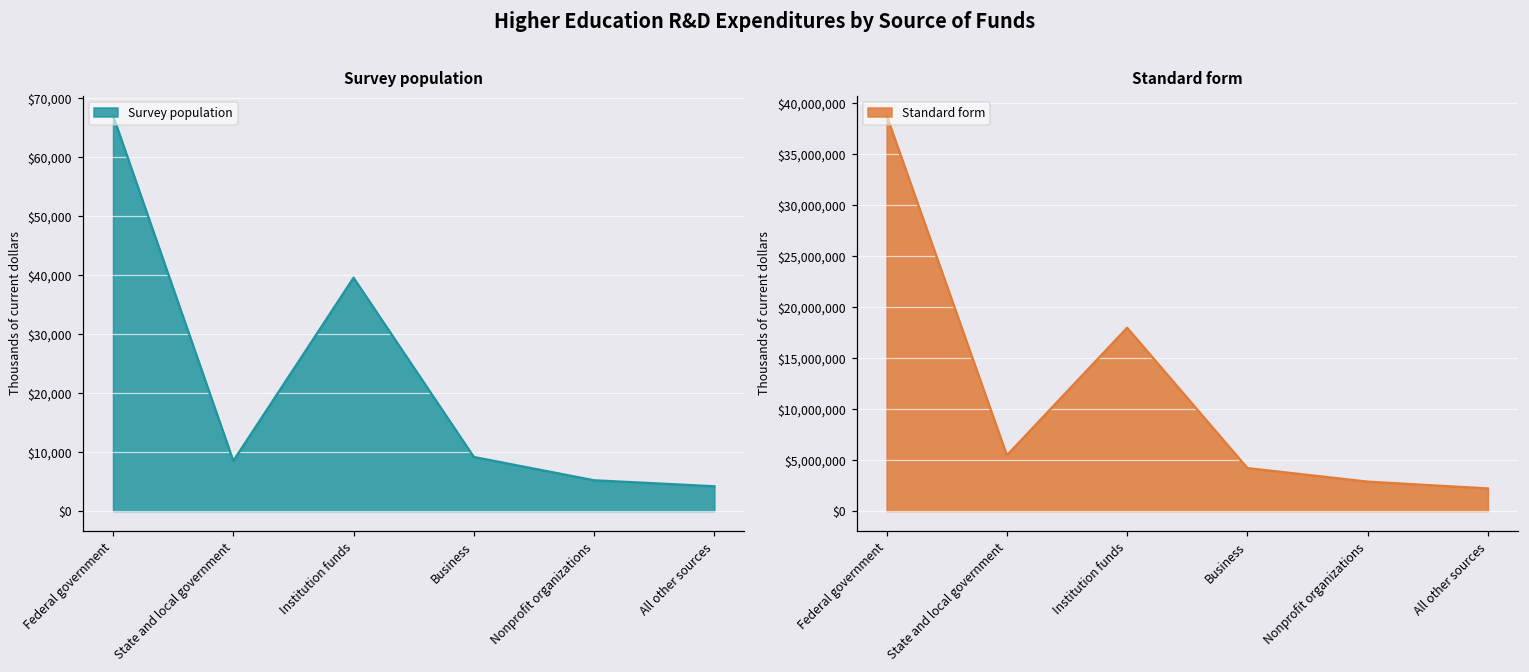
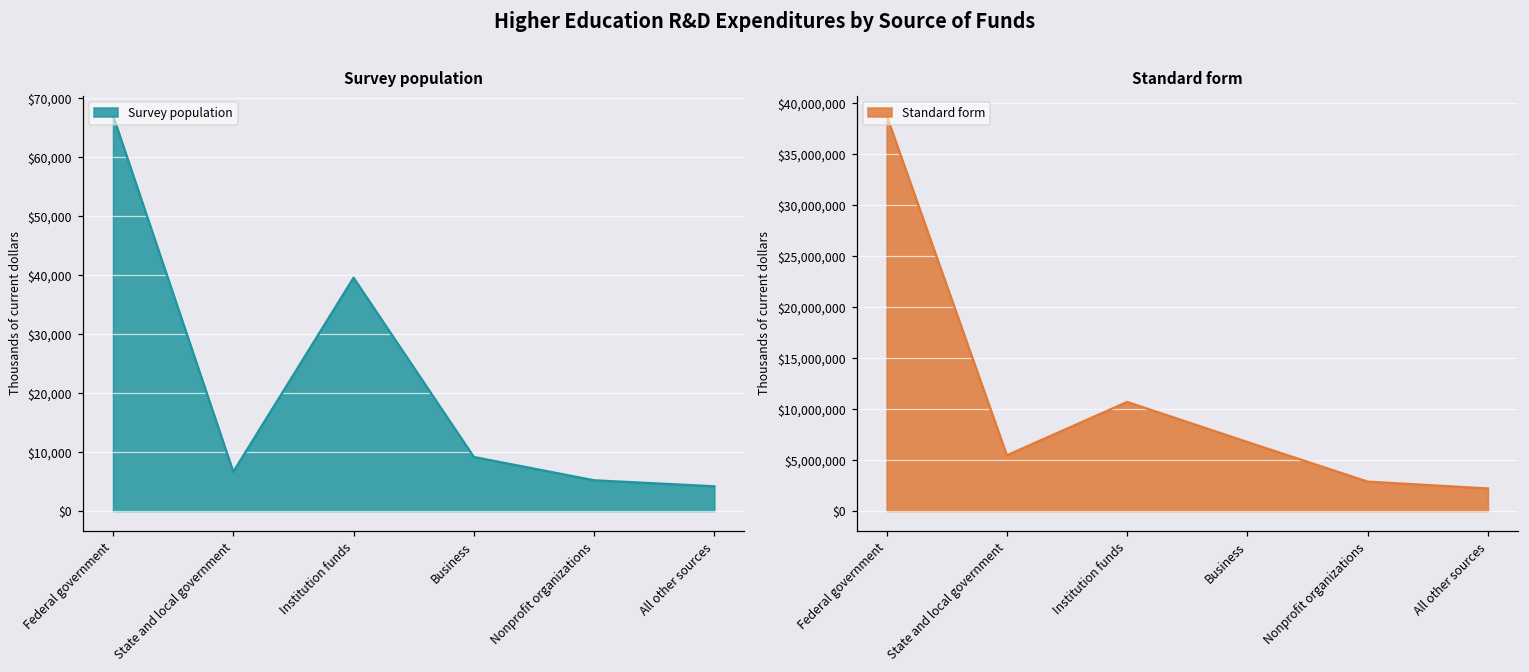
  {
    "Survey population": {
-     "State and local government": "$8,000",
+     "State and local government": "$7,000",
      "Institution funds": "$40,000",
      "Business": "$9,000",
      "Nonprofit organizations": "$5,000",
      "All other sources": "$4,000"
    },
    "Standard form": {
      "State and local government": "$5,000,000",
-     "Institution funds": "$18,000,000",
-     "Business": "$4,000,000",
+     "Institution funds": "$11,000,000",
+     "Business": "$7,000,000",
      "Nonprofit organizations": "$3,000,000",
      "All other sources": "$2,000,000"
    }
  }
